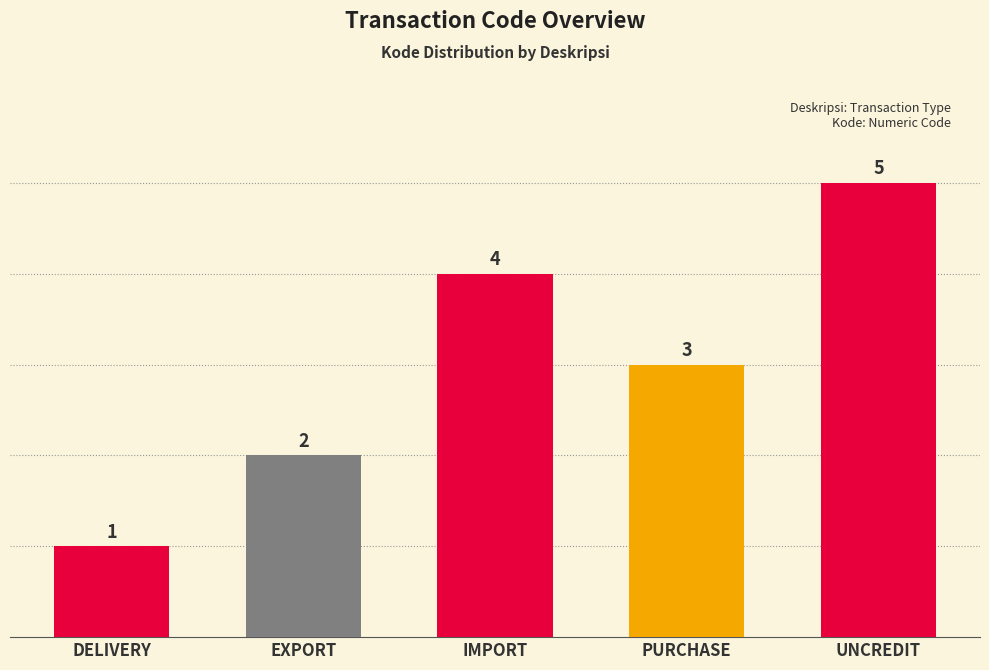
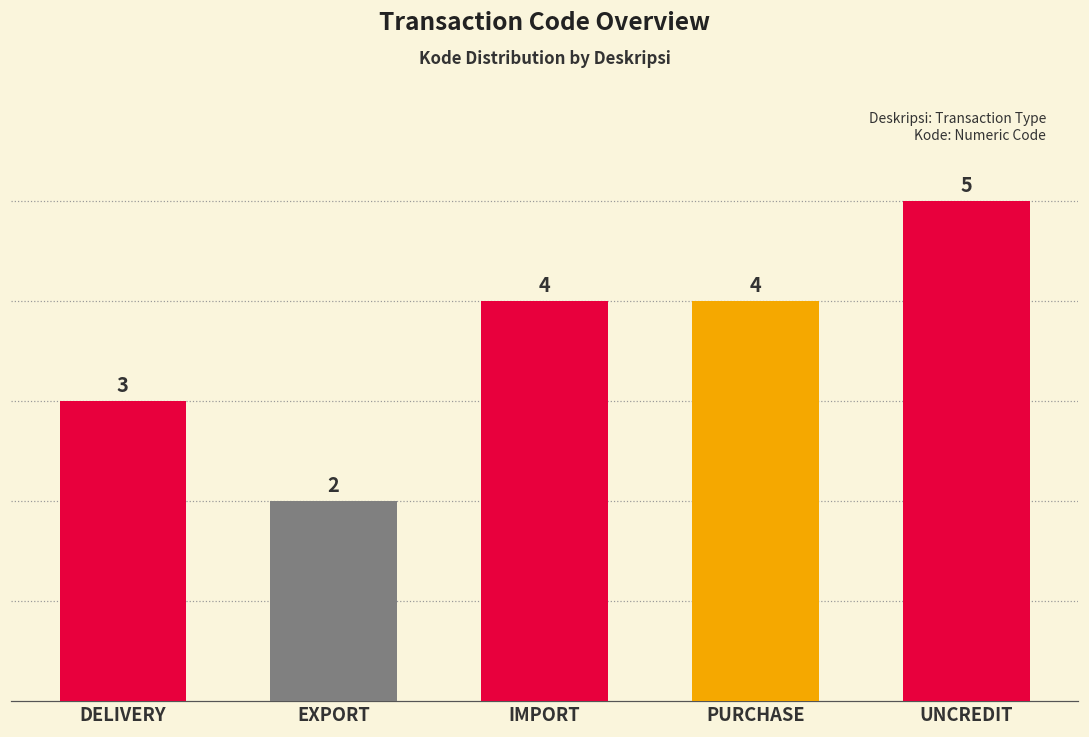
  {
-   "DELIVERY": 1,
+   "DELIVERY": 3,
    "EXPORT": 2,
    "IMPORT": 4,
-   "PURCHASE": 3,
+   "PURCHASE": 4,
    "UNCREDIT": 5
  }
